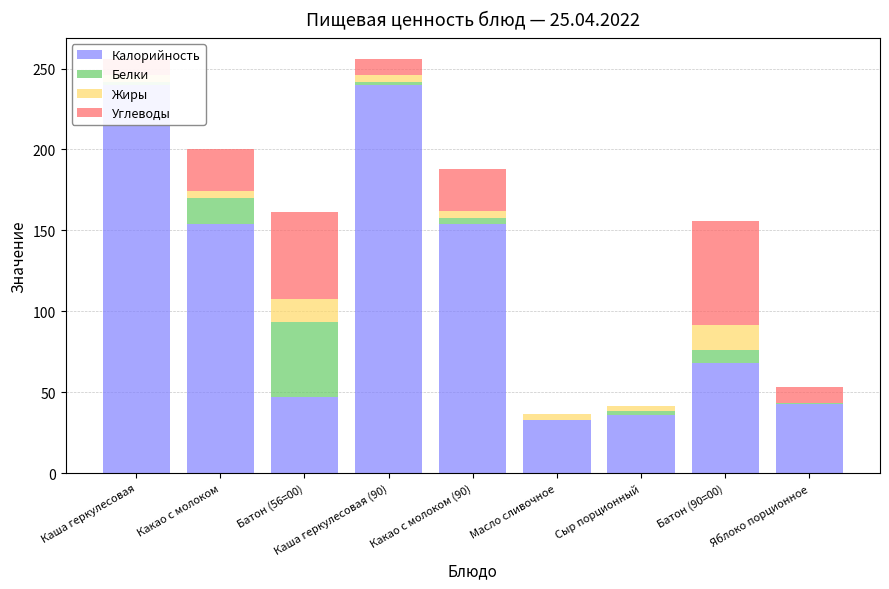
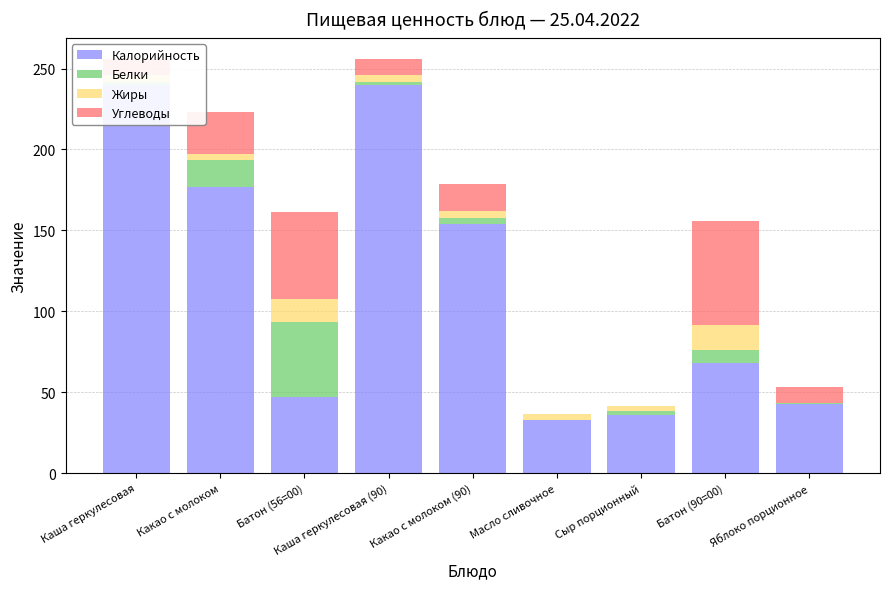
  {
    "Калорийность": {
-     "Какао с молоком": 154,
+     "Какао с молоком": 177,
      "Батон (56=00)": 47,
      "Каша геркулесовая (90)": 240,
      "Какао с молоком (90)": 154,
      "Масло сливочное": 33,
      "Сыр порционный": 36,
      "Батон (90=00)": 68,
      "Яблоко порционное": 43
    },
    "Белки": {
      "Какао с молоком": 16,
      "Батон (56=00)": 46,
      "Какао с молоком (90)": 4,
      "Сыр порционный": 2,
      "Батон (90=00)": 8
    },
    "Жиры": {
      "Какао с молоком": 4,
      "Батон (56=00)": 15,
      "Каша геркулесовая (90)": 5,
      "Какао с молоком (90)": 4,
      "Масло сливочное": 4,
      "Сыр порционный": 3,
      "Батон (90=00)": 16,
      "Яблоко порционное": 0
    },
    "Углеводы": {
      "Какао с молоком": 26,
      "Батон (56=00)": 54,
      "Каша геркулесовая (90)": 10,
-     "Какао с молоком (90)": 26,
+     "Какао с молоком (90)": 17,
      "Сыр порционный": 0,
      "Батон (90=00)": 64,
      "Яблоко порционное": 10
    }
  }
